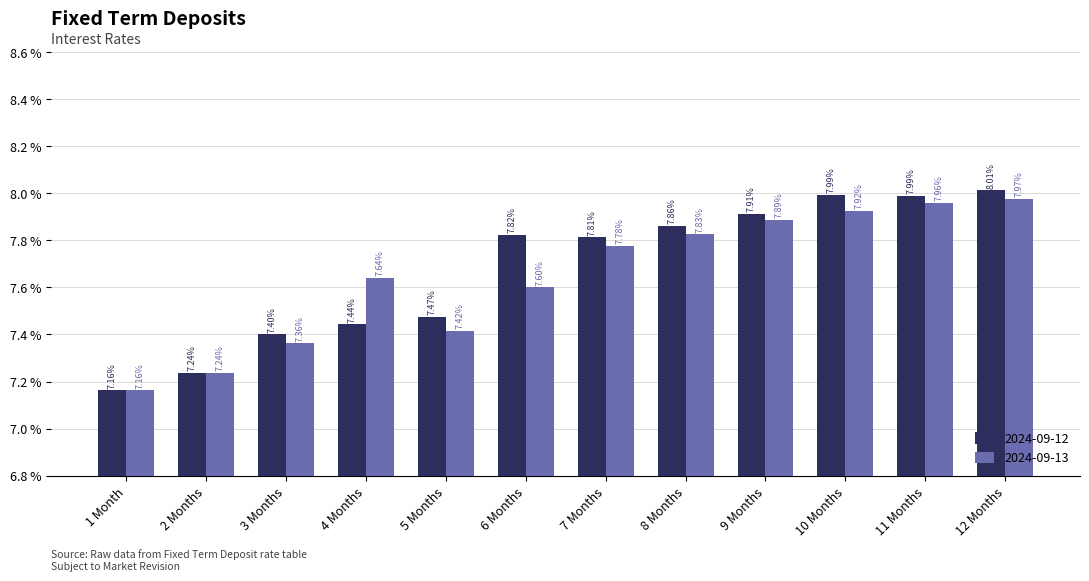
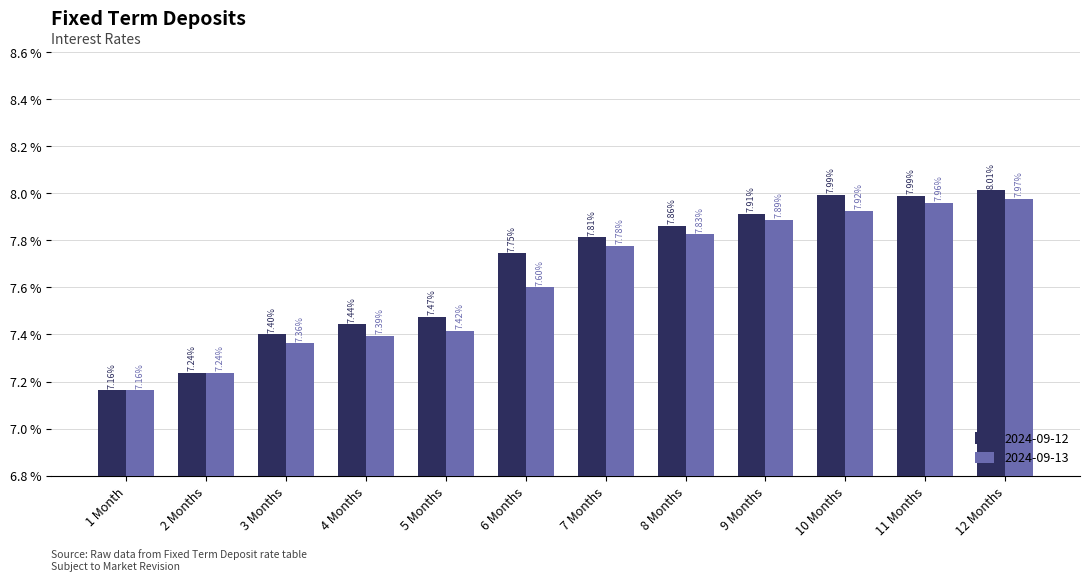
  {
    "2024-09-12": {
      "1 Month": "7.16%",
      "2 Months": "7.24%",
      "3 Months": "7.40%",
      "4 Months": "7.44%",
      "5 Months": "7.47%",
-     "6 Months": "7.82%",
+     "6 Months": "7.75%",
      "7 Months": "7.81%",
      "8 Months": "7.86%",
      "9 Months": "7.91%",
      "10 Months": "7.99%",
      "11 Months": "7.99%",
      "12 Months": "8.01%"
    },
    "2024-09-13": {
      "1 Month": "7.16%",
      "2 Months": "7.24%",
      "3 Months": "7.36%",
-     "4 Months": "7.64%",
+     "4 Months": "7.39%",
      "5 Months": "7.42%",
      "6 Months": "7.60%",
      "7 Months": "7.78%",
      "8 Months": "7.83%",
      "9 Months": "7.89%",
      "10 Months": "7.92%",
      "11 Months": "7.96%",
      "12 Months": "7.97%"
    }
  }
